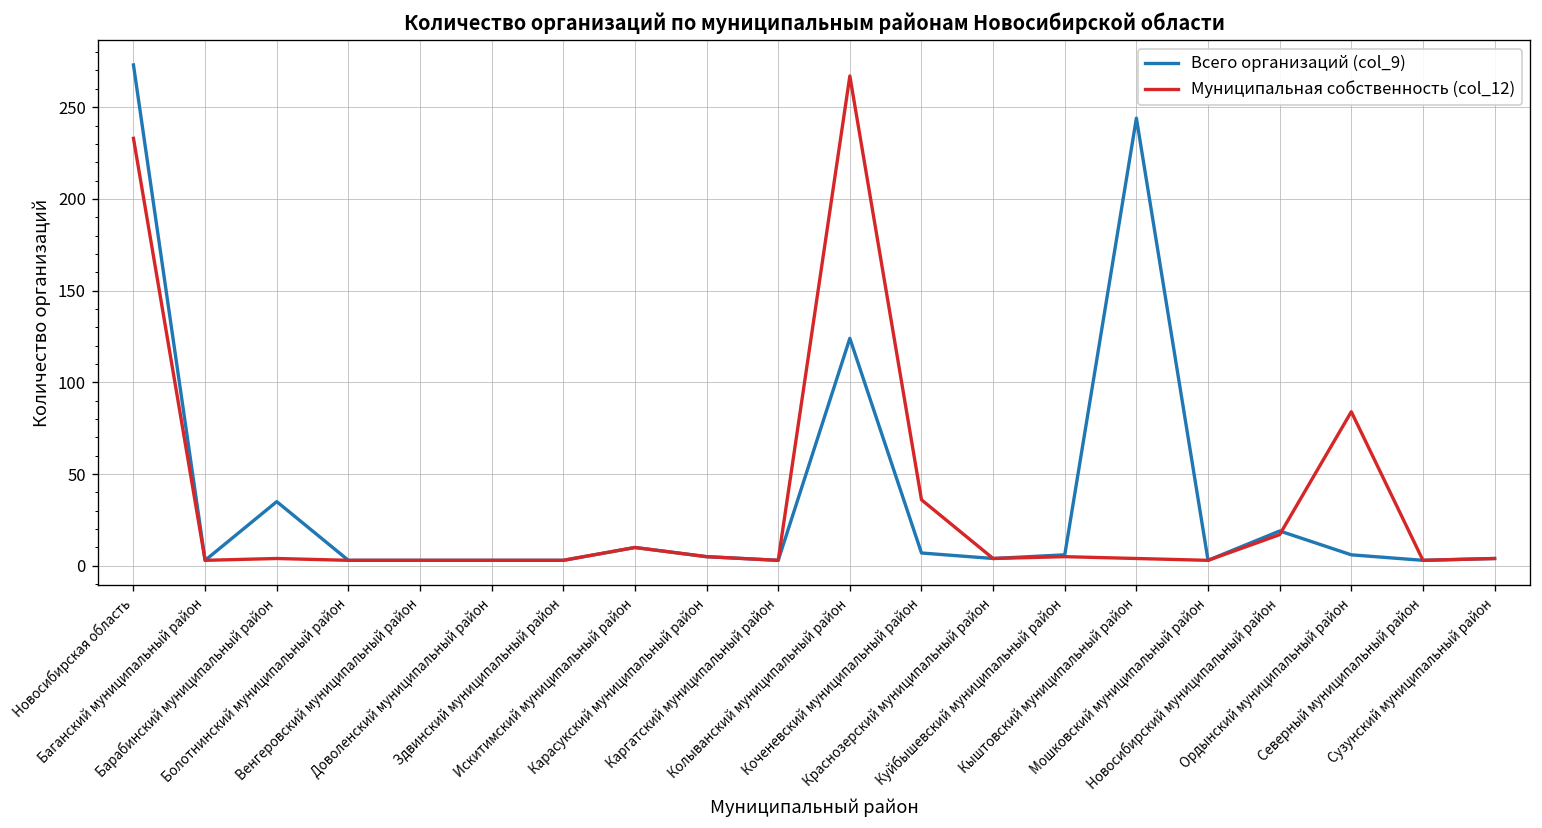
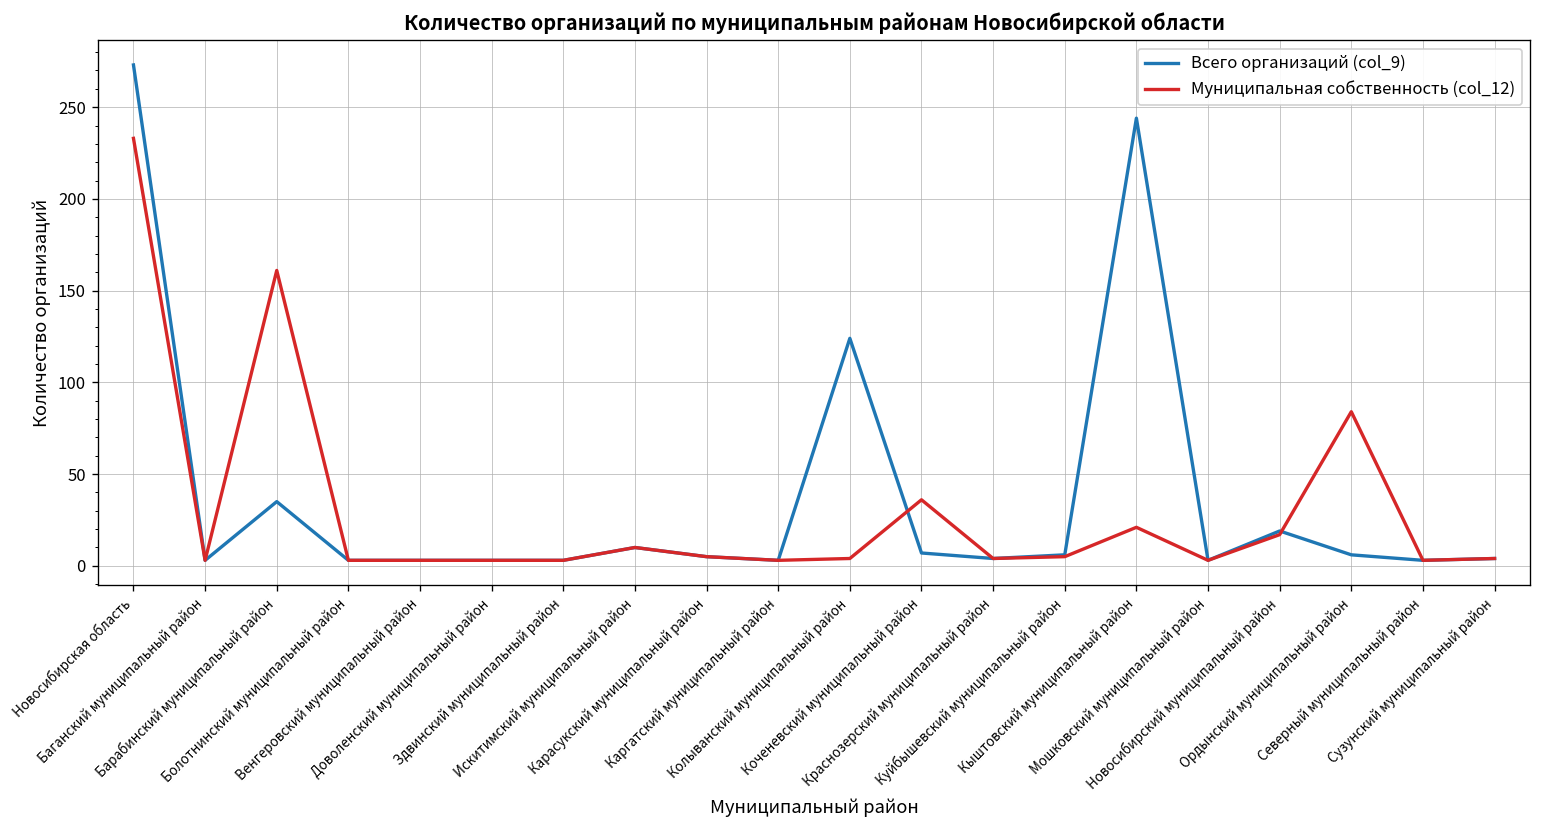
  {
    "Всего организаций (col_9)": {
      "Новосибирская область": 273,
      "Барабинский муниципальный район": 35,
      "Колыванский муниципальный район": 124,
      "Коченевский муниципальный район": 7,
      "Кыштовский муниципальный район": 244,
      "Новосибирский муниципальный район": 19,
      "Ордынский муниципальный район": 6
    },
    "Муниципальная собственность (col_12)": {
      "Новосибирская область": 233,
-     "Барабинский муниципальный район": 4,
-     "Колыванский муниципальный район": 267,
+     "Барабинский муниципальный район": 161,
+     "Колыванский муниципальный район": 4,
      "Коченевский муниципальный район": 36,
-     "Кыштовский муниципальный район": 4,
+     "Кыштовский муниципальный район": 21,
      "Новосибирский муниципальный район": 17,
      "Ордынский муниципальный район": 84
    }
  }
